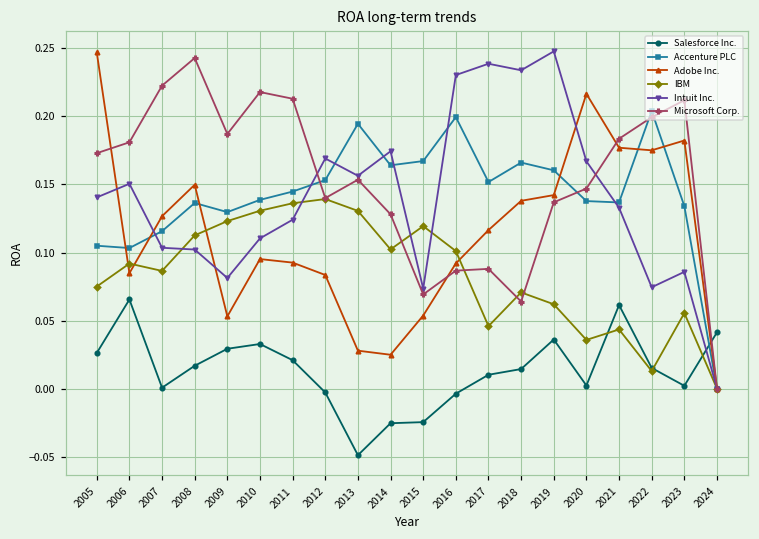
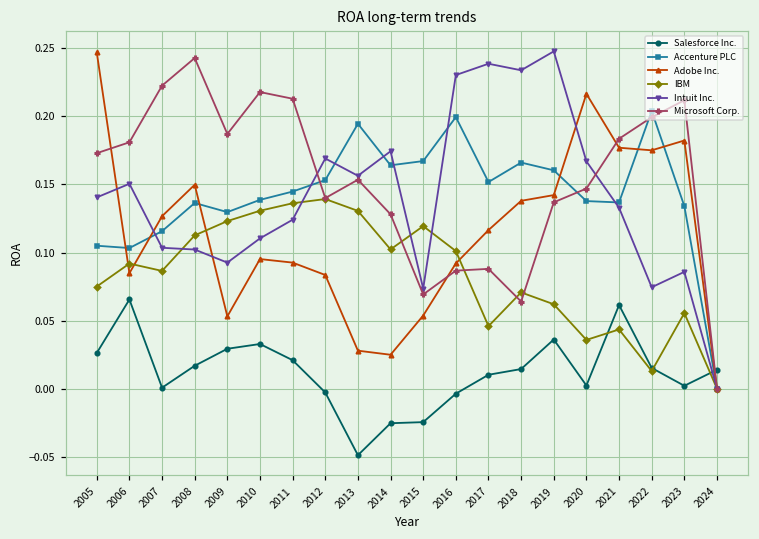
  {
    "Salesforce Inc.": {
      "2005": 0.026,
      "2006": 0.066,
      "2007": 0.001,
      "2008": 0.017,
      "2009": 0.029,
      "2010": 0.033,
      "2011": 0.021,
      "2012": -0.003,
      "2013": -0.049,
      "2014": -0.025,
      "2015": -0.025,
      "2016": -0.004,
      "2017": 0.010,
      "2018": 0.014,
      "2019": 0.036,
      "2020": 0.002,
      "2021": 0.061,
      "2022": 0.015,
      "2023": 0.002,
-     "2024": 0.041
+     "2024": 0.014
    },
    "Accenture PLC": {
      "2005": 0.105,
      "2006": 0.103,
      "2007": 0.116,
      "2008": 0.136,
      "2009": 0.130,
      "2010": 0.139,
      "2011": 0.145,
      "2012": 0.153,
      "2013": 0.195,
      "2014": 0.164,
      "2015": 0.167,
      "2016": 0.200,
      "2017": 0.152,
      "2018": 0.166,
      "2019": 0.160,
      "2020": 0.138,
      "2021": 0.137,
      "2023": 0.134
    },
    "Adobe Inc.": {
      "2005": 0.247,
      "2006": 0.085,
      "2007": 0.127,
      "2008": 0.150,
      "2009": 0.053,
      "2010": 0.095,
      "2011": 0.093,
      "2012": 0.084,
      "2013": 0.028,
      "2014": 0.025,
      "2015": 0.054,
      "2016": 0.092,
      "2017": 0.117,
      "2018": 0.138,
      "2019": 0.142,
      "2020": 0.217,
      "2021": 0.177,
      "2022": 0.175,
      "2023": 0.182
    },
    "IBM": {
      "2005": 0.075,
      "2006": 0.092,
      "2007": 0.087,
      "2008": 0.113,
      "2009": 0.123,
      "2010": 0.131,
      "2011": 0.136,
      "2013": 0.131,
      "2014": 0.102,
      "2015": 0.119,
      "2016": 0.101,
      "2017": 0.046,
      "2018": 0.071,
      "2019": 0.062,
      "2020": 0.036,
      "2021": 0.044,
      "2022": 0.013,
      "2023": 0.056
    },
    "Intuit Inc.": {
      "2005": 0.141,
      "2006": 0.151,
      "2007": 0.104,
      "2008": 0.102,
-     "2009": 0.081,
+     "2009": 0.093,
      "2010": 0.110,
      "2011": 0.124,
      "2012": 0.169,
      "2013": 0.156,
      "2014": 0.174,
      "2015": 0.074,
      "2016": 0.230,
      "2017": 0.239,
      "2018": 0.234,
      "2019": 0.248,
      "2020": 0.167,
      "2021": 0.133,
      "2022": 0.075,
      "2023": 0.086
    },
    "Microsoft Corp.": {
      "2005": 0.173,
      "2006": 0.181,
      "2007": 0.223,
      "2008": 0.243,
      "2009": 0.187,
      "2010": 0.218,
      "2011": 0.213,
      "2013": 0.154,
      "2014": 0.128,
      "2015": 0.069,
      "2016": 0.087,
      "2017": 0.088,
      "2018": 0.064,
      "2019": 0.137,
      "2020": 0.147,
      "2021": 0.184
    }
  }
